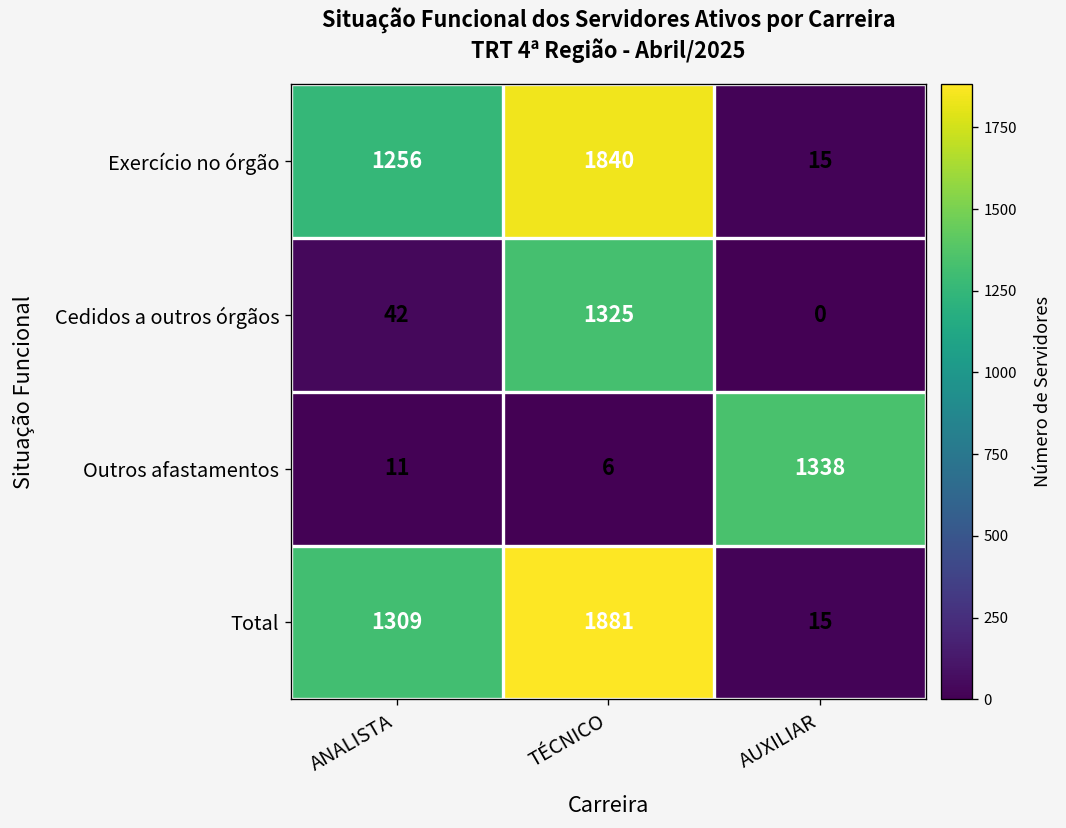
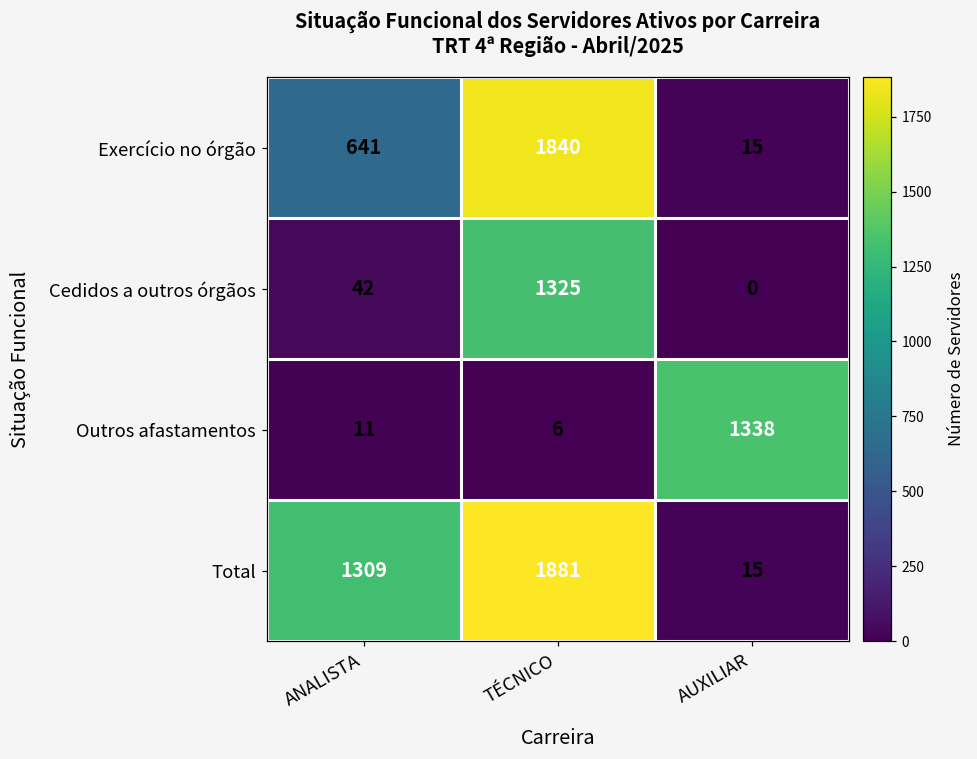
  {
    "Exercício no órgão": {
-     "ANALISTA": 1256,
+     "ANALISTA": 641,
      "TÉCNICO": 1840,
      "AUXILIAR": 15
    },
    "Cedidos a outros órgãos": {
      "ANALISTA": 42,
      "TÉCNICO": 1325,
      "AUXILIAR": 0
    },
    "Outros afastamentos": {
      "ANALISTA": 11,
      "TÉCNICO": 6,
      "AUXILIAR": 1338
    },
    "Total": {
      "ANALISTA": 1309,
      "TÉCNICO": 1881,
      "AUXILIAR": 15
    }
  }
